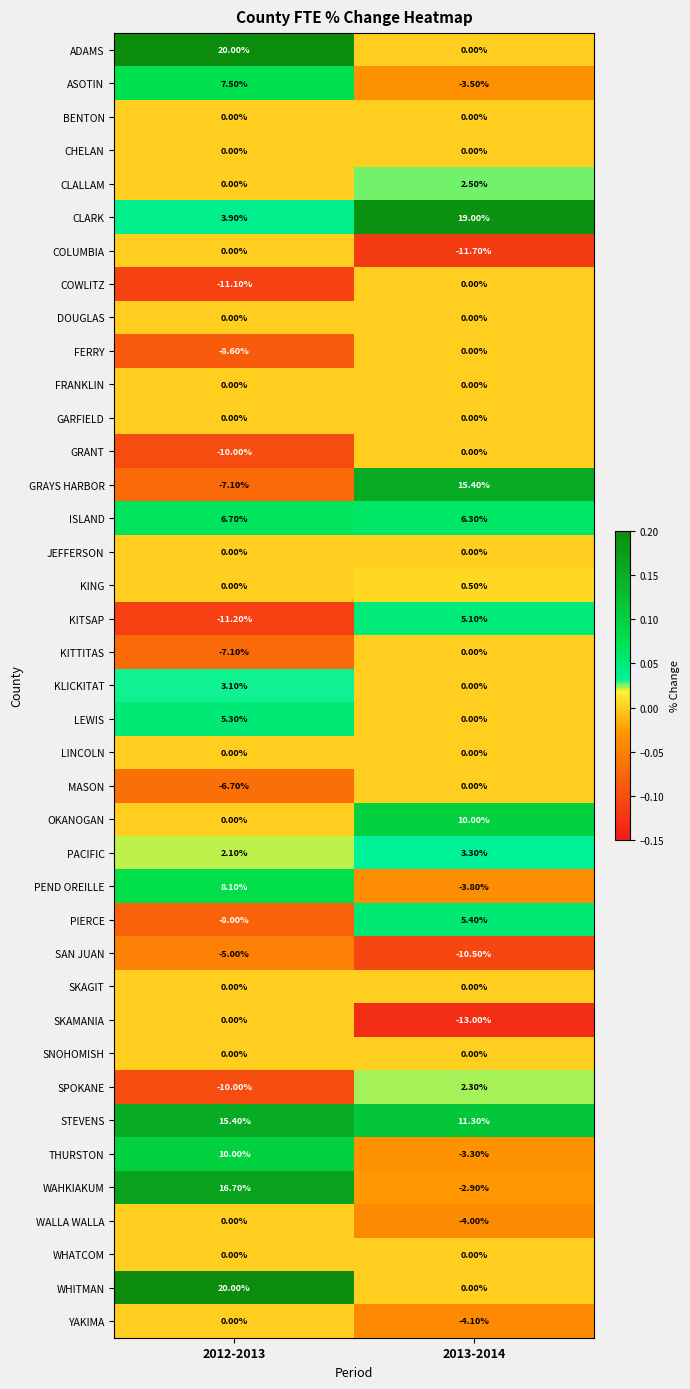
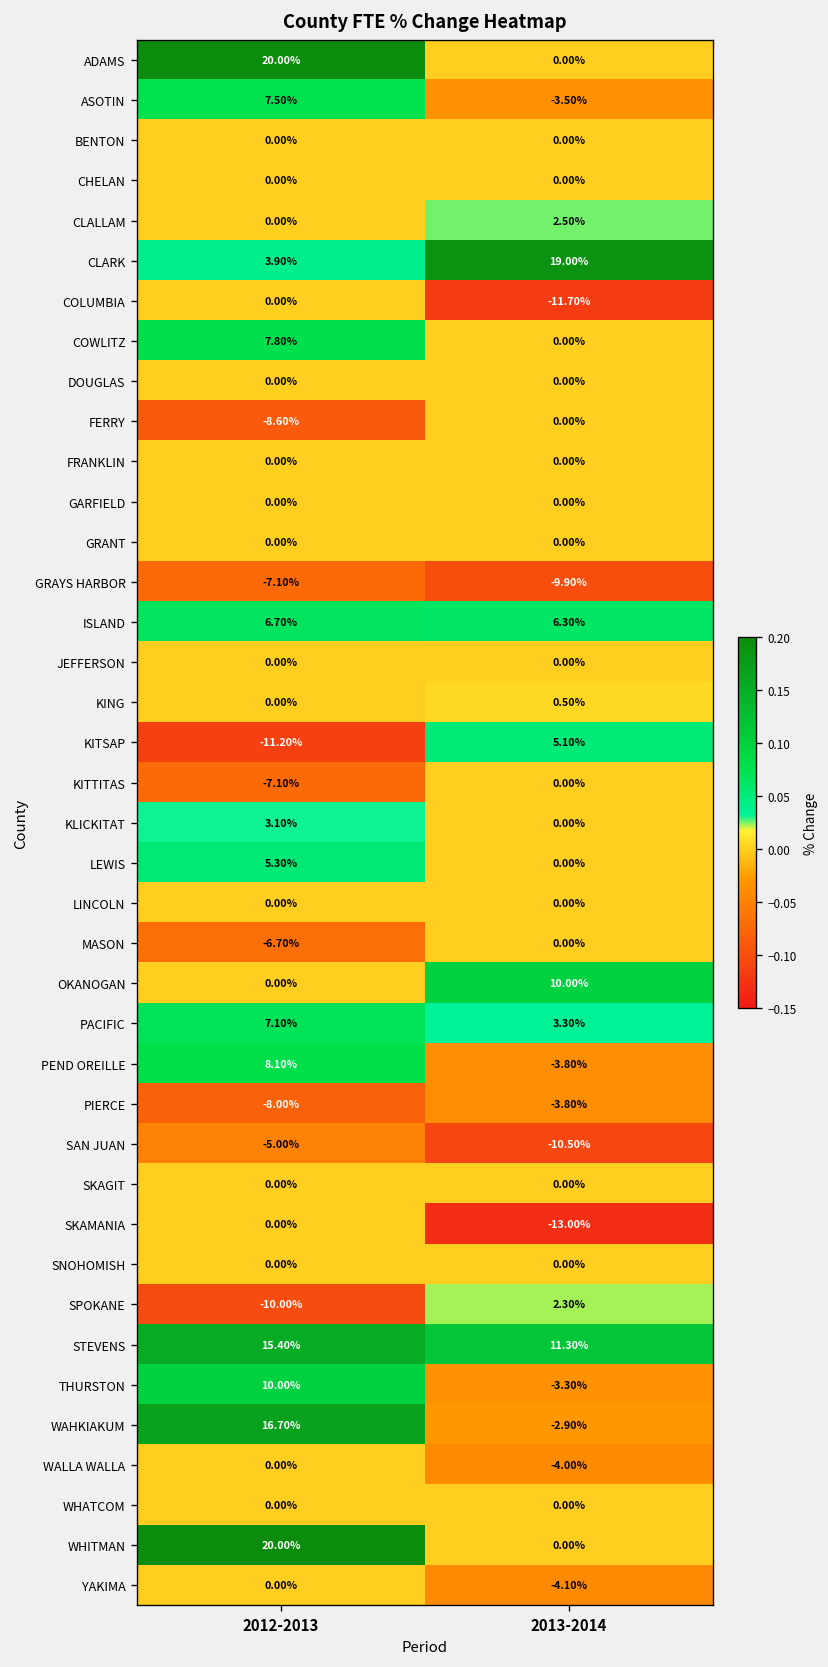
  {
    "ADAMS": {
      "2012-2013": "20.00%",
      "2013-2014": "0.00%"
    },
    "ASOTIN": {
      "2012-2013": "7.50%",
      "2013-2014": "-3.50%"
    },
    "BENTON": {
      "2012-2013": "0.00%",
      "2013-2014": "0.00%"
    },
    "CHELAN": {
      "2012-2013": "0.00%",
      "2013-2014": "0.00%"
    },
    "CLALLAM": {
      "2012-2013": "0.00%",
      "2013-2014": "2.50%"
    },
    "CLARK": {
      "2012-2013": "3.90%",
      "2013-2014": "19.00%"
    },
    "COLUMBIA": {
      "2012-2013": "0.00%",
      "2013-2014": "-11.70%"
    },
    "COWLITZ": {
-     "2012-2013": "-11.10%",
+     "2012-2013": "7.80%",
      "2013-2014": "0.00%"
    },
    "DOUGLAS": {
      "2012-2013": "0.00%",
      "2013-2014": "0.00%"
    },
    "FERRY": {
      "2012-2013": "-8.60%",
      "2013-2014": "0.00%"
    },
    "FRANKLIN": {
      "2012-2013": "0.00%",
      "2013-2014": "0.00%"
    },
    "GARFIELD": {
      "2012-2013": "0.00%",
      "2013-2014": "0.00%"
    },
    "GRANT": {
-     "2012-2013": "-10.00%",
+     "2012-2013": "0.00%",
      "2013-2014": "0.00%"
    },
    "GRAYS HARBOR": {
      "2012-2013": "-7.10%",
-     "2013-2014": "15.40%"
+     "2013-2014": "-9.90%"
    },
    "ISLAND": {
      "2012-2013": "6.70%",
      "2013-2014": "6.30%"
    },
    "JEFFERSON": {
      "2012-2013": "0.00%",
      "2013-2014": "0.00%"
    },
    "KING": {
      "2012-2013": "0.00%",
      "2013-2014": "0.50%"
    },
    "KITSAP": {
      "2012-2013": "-11.20%",
      "2013-2014": "5.10%"
    },
    "KITTITAS": {
      "2012-2013": "-7.10%",
      "2013-2014": "0.00%"
    },
    "KLICKITAT": {
      "2012-2013": "3.10%",
      "2013-2014": "0.00%"
    },
    "LEWIS": {
      "2012-2013": "5.30%",
      "2013-2014": "0.00%"
    },
    "LINCOLN": {
      "2012-2013": "0.00%",
      "2013-2014": "0.00%"
    },
    "MASON": {
      "2012-2013": "-6.70%",
      "2013-2014": "0.00%"
    },
    "OKANOGAN": {
      "2012-2013": "0.00%",
      "2013-2014": "10.00%"
    },
    "PACIFIC": {
-     "2012-2013": "2.10%",
+     "2012-2013": "7.10%",
      "2013-2014": "3.30%"
    },
    "PEND OREILLE": {
      "2012-2013": "8.10%",
      "2013-2014": "-3.80%"
    },
    "PIERCE": {
      "2012-2013": "-8.00%",
-     "2013-2014": "5.40%"
+     "2013-2014": "-3.80%"
    },
    "SAN JUAN": {
      "2012-2013": "-5.00%",
      "2013-2014": "-10.50%"
    },
    "SKAGIT": {
      "2012-2013": "0.00%",
      "2013-2014": "0.00%"
    },
    "SKAMANIA": {
      "2012-2013": "0.00%",
      "2013-2014": "-13.00%"
    },
    "SNOHOMISH": {
      "2012-2013": "0.00%",
      "2013-2014": "0.00%"
    },
    "SPOKANE": {
      "2012-2013": "-10.00%",
      "2013-2014": "2.30%"
    },
    "STEVENS": {
      "2012-2013": "15.40%",
      "2013-2014": "11.30%"
    },
    "THURSTON": {
      "2012-2013": "10.00%",
      "2013-2014": "-3.30%"
    },
    "WAHKIAKUM": {
      "2012-2013": "16.70%",
      "2013-2014": "-2.90%"
    },
    "WALLA WALLA": {
      "2012-2013": "0.00%",
      "2013-2014": "-4.00%"
    },
    "WHATCOM": {
      "2012-2013": "0.00%",
      "2013-2014": "0.00%"
    },
    "WHITMAN": {
      "2012-2013": "20.00%",
      "2013-2014": "0.00%"
    },
    "YAKIMA": {
      "2012-2013": "0.00%",
      "2013-2014": "-4.10%"
    }
  }
